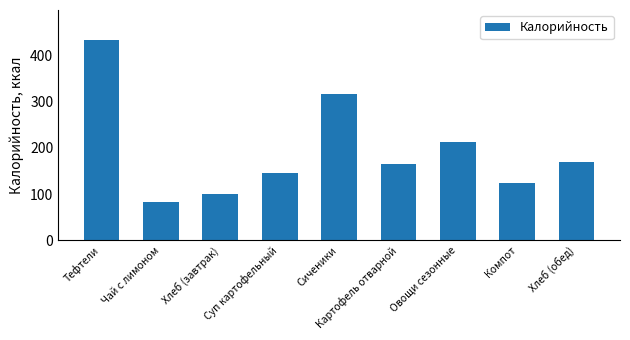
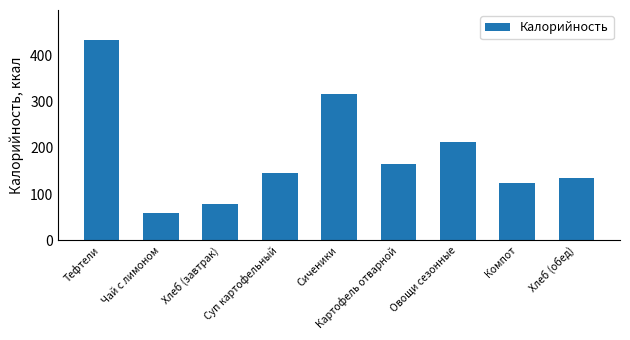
  {
    "Тефтели": 430,
-   "Чай с лимоном": 80,
-   "Хлеб (завтрак)": 100,
+   "Чай с лимоном": 60,
+   "Хлеб (завтрак)": 80,
    "Суп картофельный": 150,
    "Сиченики": 320,
    "Картофель отварной": 170,
    "Овощи сезонные": 210,
    "Компот": 120,
-   "Хлеб (обед)": 170
+   "Хлеб (обед)": 130
  }
